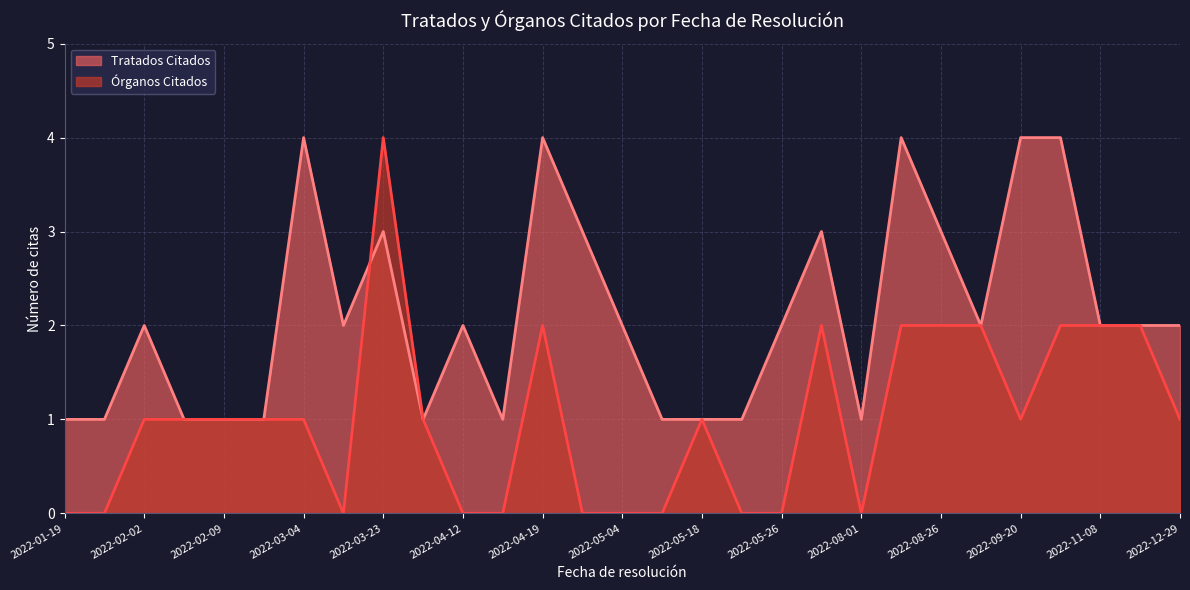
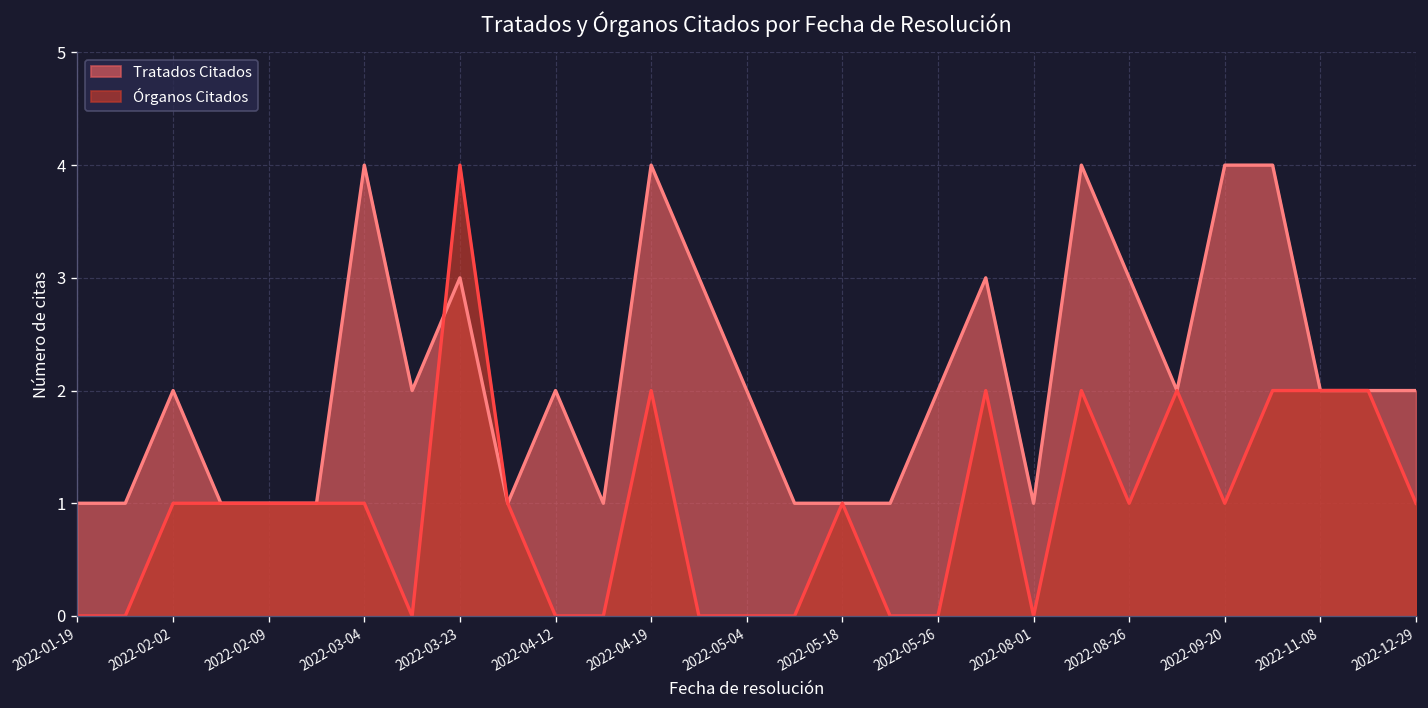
  {
    "Tratados Citados": {
      "2022-01-19": 1,
      "2022-02-02": 2,
      "2022-04-19": 4,
      "2022-08-01": 1,
      "2022-08-26": 3,
      "2022-09-20": 4,
      "2022-12-29": 2
    },
    "Órganos Citados": {
      "2022-01-19": 0,
      "2022-02-02": 1,
      "2022-04-19": 2,
      "2022-08-01": 0,
-     "2022-08-26": 2,
+     "2022-08-26": 1,
      "2022-09-20": 1,
      "2022-12-29": 1
    }
  }
